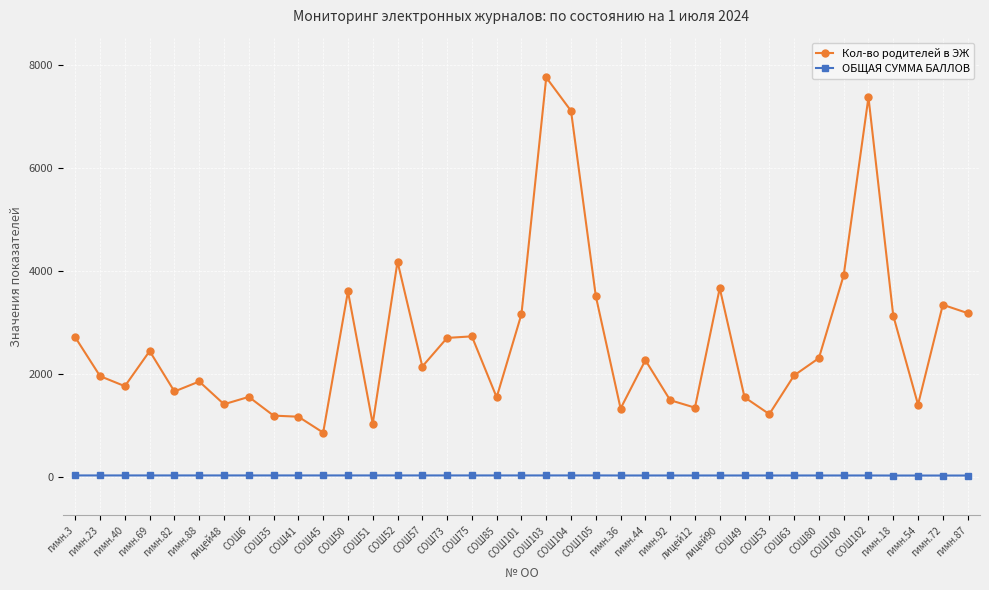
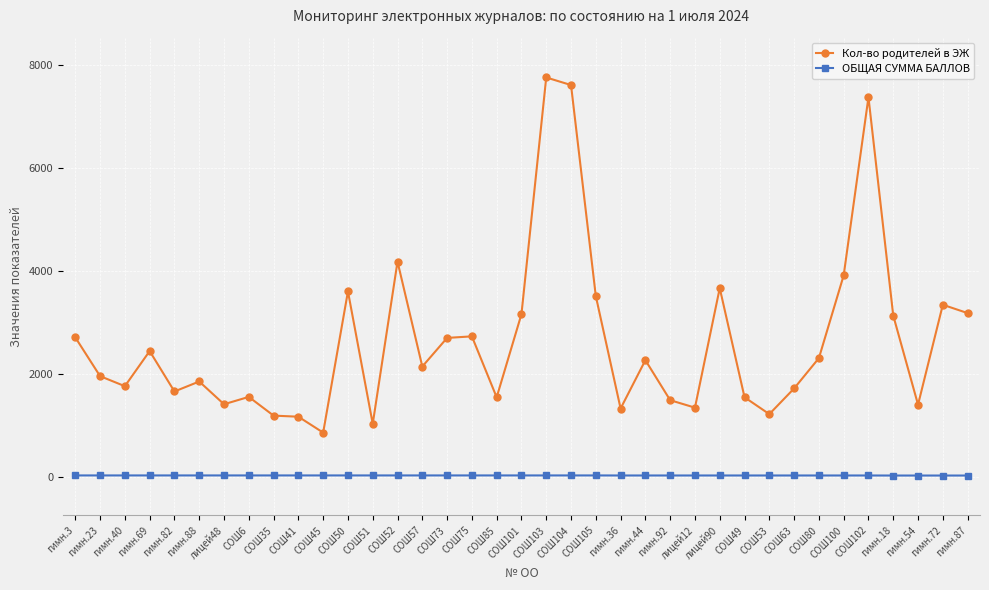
  {
    "Кол-во родителей в ЭЖ": {
      "гимн.3": 2700,
      "гимн.23": 2000,
      "гимн.40": 1800,
      "гимн.69": 2400,
      "гимн.82": 1700,
      "гимн.88": 1900,
      "лицей48": 1400,
      "СОШ6": 1600,
      "СОШ35": 1200,
      "СОШ41": 1200,
      "СОШ45": 900,
      "СОШ50": 3600,
      "СОШ51": 1000,
      "СОШ52": 4200,
      "СОШ57": 2100,
      "СОШ73": 2700,
      "СОШ75": 2700,
      "СОШ85": 1600,
      "СОШ101": 3200,
      "СОШ103": 7800,
-     "СОШ104": 7100,
+     "СОШ104": 7600,
      "СОШ105": 3500,
      "гимн.36": 1300,
      "гимн.44": 2300,
      "гимн.92": 1500,
      "лицей12": 1400,
      "лицей90": 3700,
      "СОШ49": 1600,
      "СОШ53": 1200,
-     "СОШ63": 2000,
+     "СОШ63": 1700,
      "СОШ80": 2300,
      "СОШ100": 3900,
      "СОШ102": 7400,
      "гимн.18": 3100,
      "гимн.54": 1400,
      "гимн.72": 3300,
      "гимн.87": 3200
    },
    "ОБЩАЯ СУММА БАЛЛОВ": {
      "гимн.3": 0,
      "гимн.23": 0,
      "гимн.40": 0,
      "гимн.69": 0,
      "гимн.82": 0,
      "гимн.88": 0,
      "лицей48": 0,
      "СОШ6": 0,
      "СОШ35": 0,
      "СОШ41": 0,
      "СОШ45": 0,
      "СОШ50": 0,
      "СОШ51": 0,
      "СОШ52": 0,
      "СОШ57": 0,
      "СОШ73": 0,
      "СОШ75": 0,
      "СОШ85": 0,
      "СОШ101": 0,
      "СОШ103": 0,
      "СОШ104": 0,
      "СОШ105": 0,
      "гимн.36": 0,
      "гимн.44": 0,
      "гимн.92": 0,
      "лицей12": 0,
      "лицей90": 0,
      "СОШ49": 0,
      "СОШ53": 0,
      "СОШ63": 0,
      "СОШ80": 0,
      "СОШ100": 0,
      "СОШ102": 0,
      "гимн.18": 0,
      "гимн.54": 0,
      "гимн.72": 0,
      "гимн.87": 0
    }
  }
